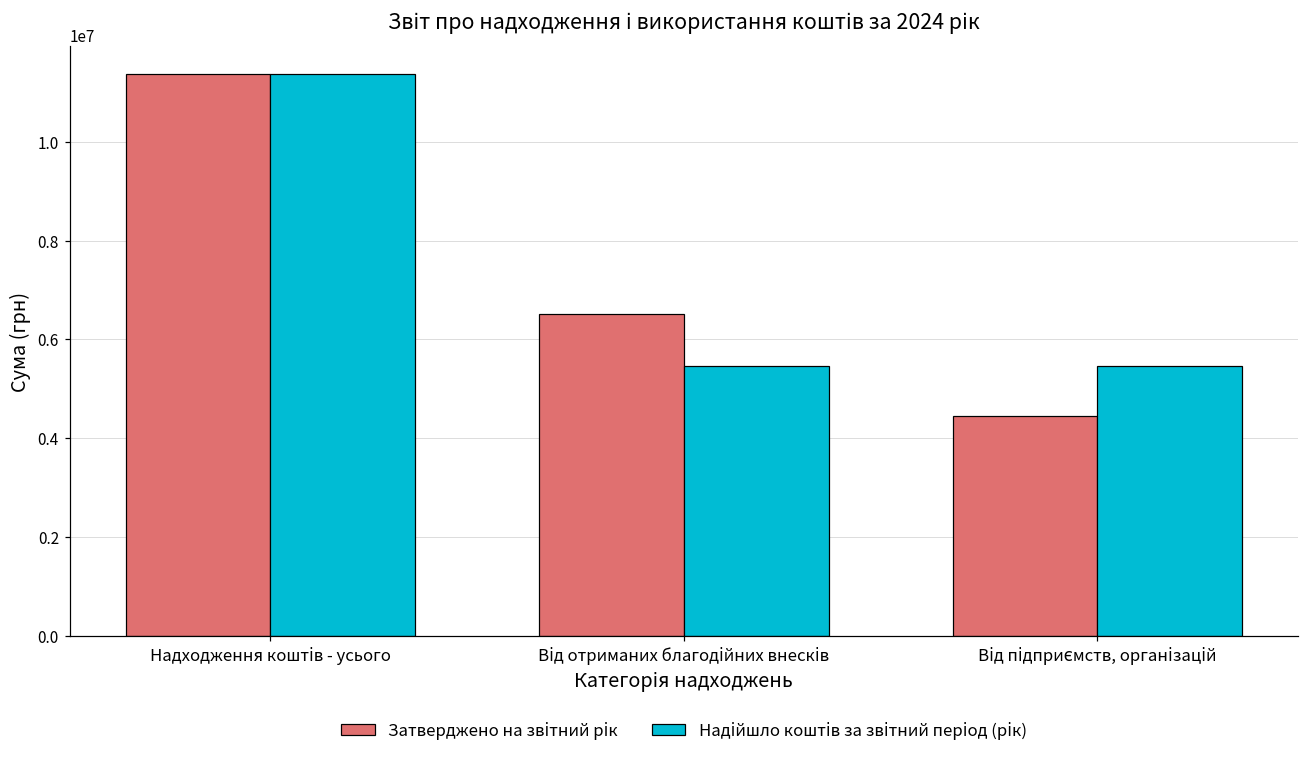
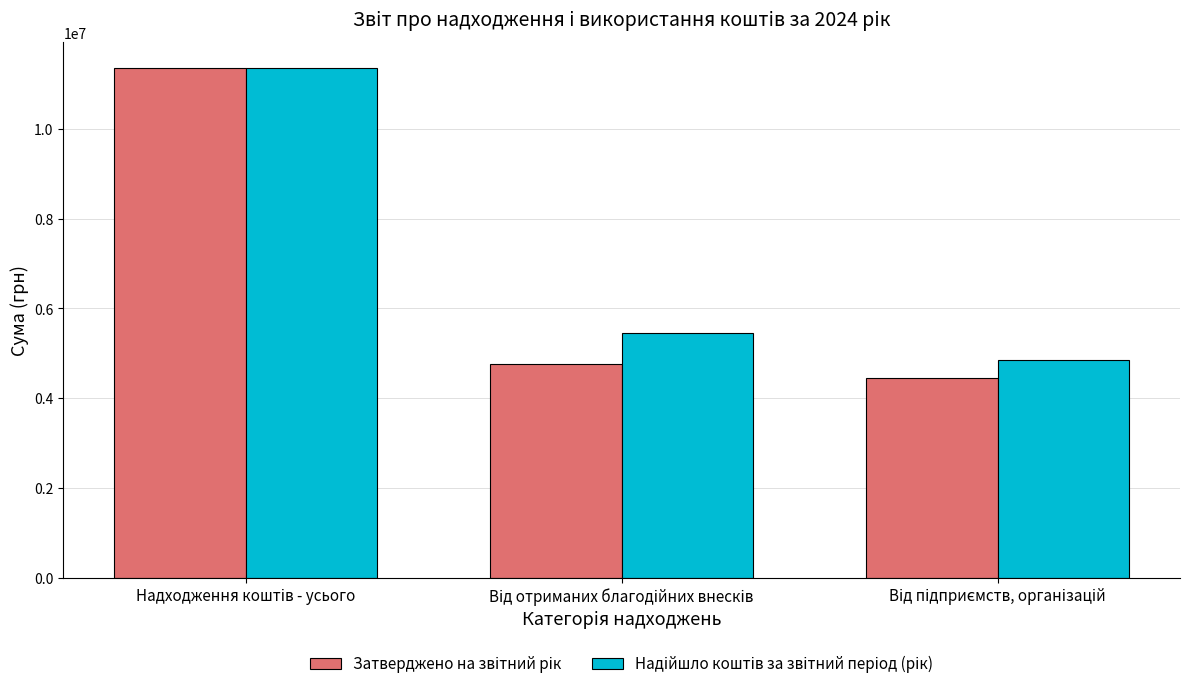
  {
    "Затверджено на звітний рік": {
      "Надходження коштів - усього": 11400000,
-     "Від отриманих благодійних внесків": 6500000,
+     "Від отриманих благодійних внесків": 4800000,
      "Від підприємств, організацій": 4500000
    },
    "Надійшло коштів за звітний період (рік)": {
      "Надходження коштів - усього": 11400000,
      "Від отриманих благодійних внесків": 5500000,
-     "Від підприємств, організацій": 5500000
+     "Від підприємств, організацій": 4800000
    }
  }
